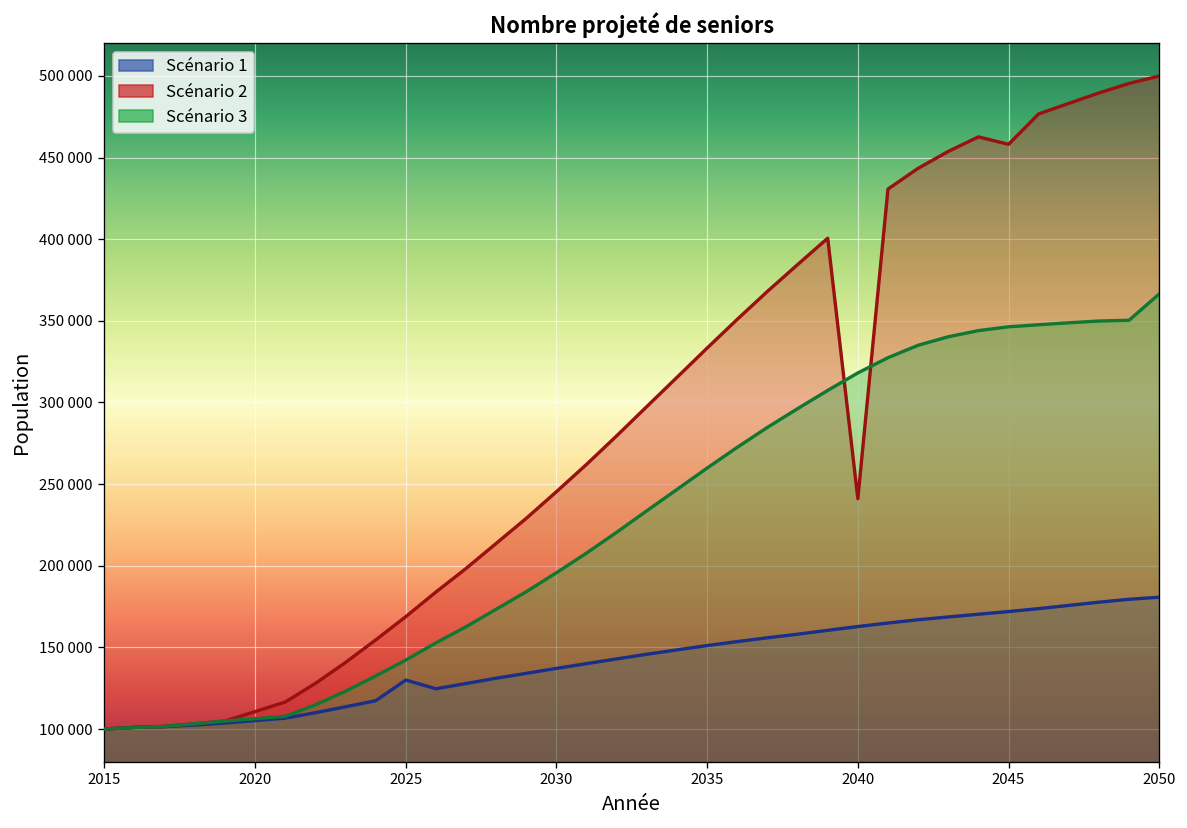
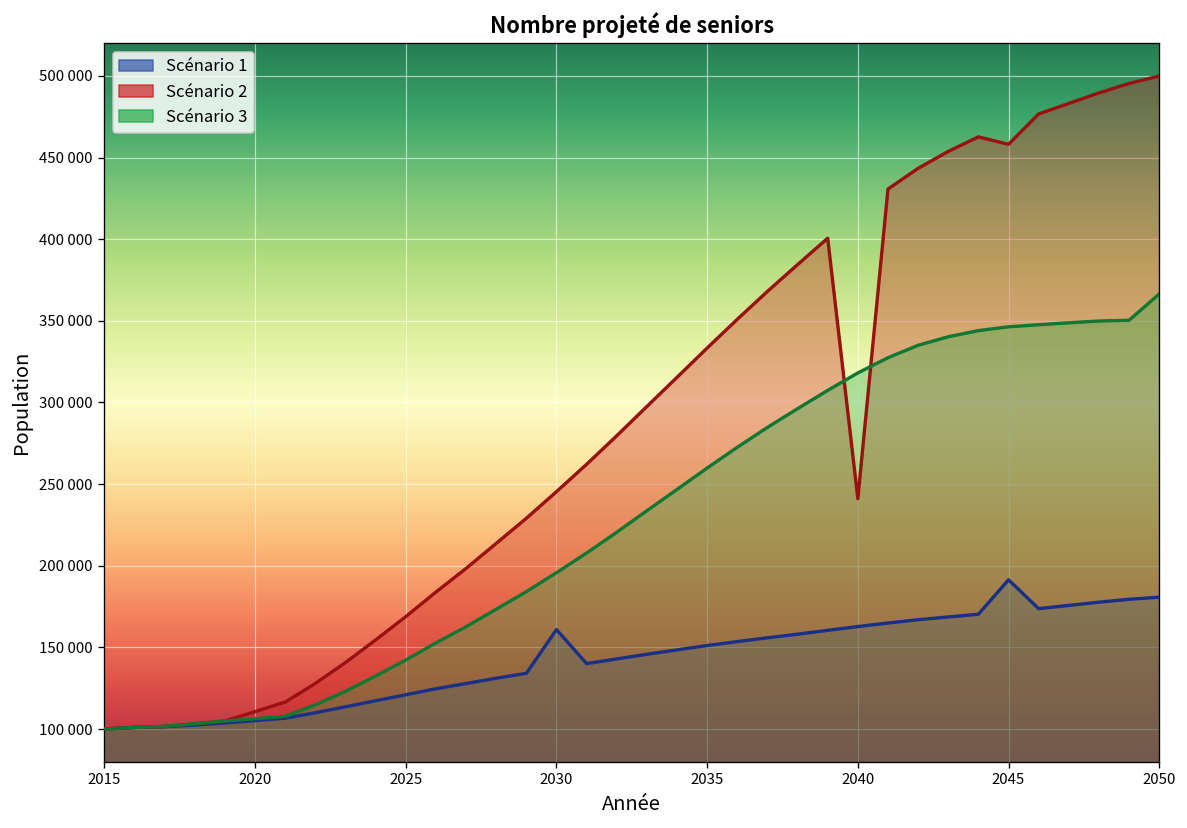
  {
    "Scénario 1": {
-     "2025": 130000,
-     "2030": 137000,
+     "2025": 121000,
+     "2030": 161000,
      "2035": 151000,
      "2040": 163000,
-     "2045": 172000,
+     "2045": 191000,
      "2050": 181000
    },
    "Scénario 2": {
      "2020": 111000,
      "2025": 169000,
      "2030": 245000,
      "2035": 333000,
      "2040": 241000,
      "2045": 458000,
      "2050": 500000
    },
    "Scénario 3": {
      "2025": 142000,
      "2030": 196000,
      "2035": 260000,
      "2040": 318000,
      "2045": 346000,
      "2050": 366000
    }
  }
